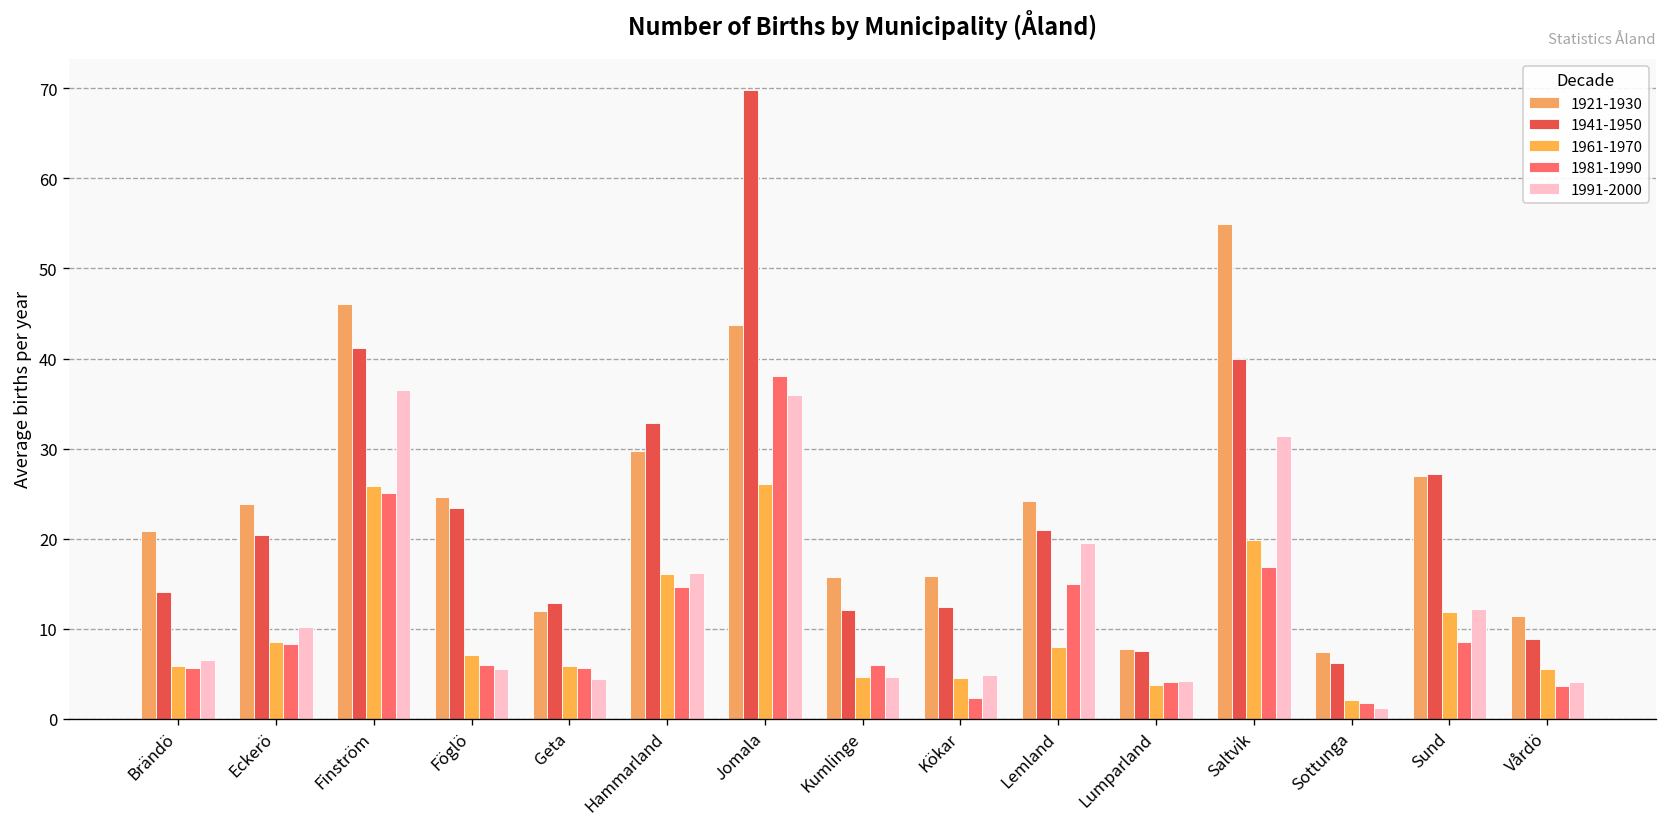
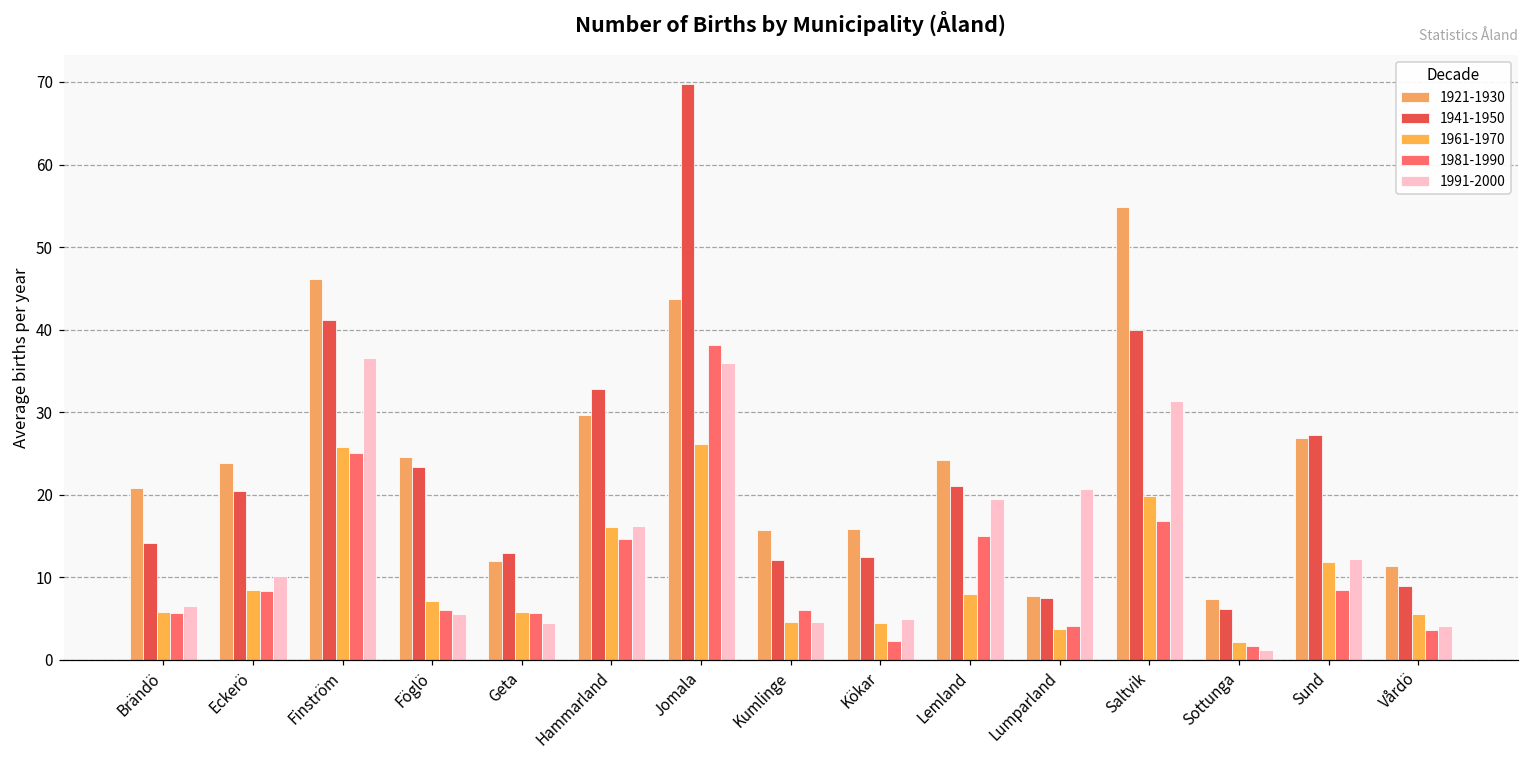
  {
    "1991-2000": {
      "Brändö": 7,
      "Eckerö": 10,
      "Finström": 37,
      "Föglö": 6,
      "Geta": 4,
      "Hammarland": 16,
      "Jomala": 36,
      "Kumlinge": 5,
      "Kökar": 5,
      "Lemland": 20,
-     "Lumparland": 4,
+     "Lumparland": 21,
      "Saltvik": 31,
      "Sottunga": 1,
      "Sund": 12,
      "Vårdö": 4
    }
  }
